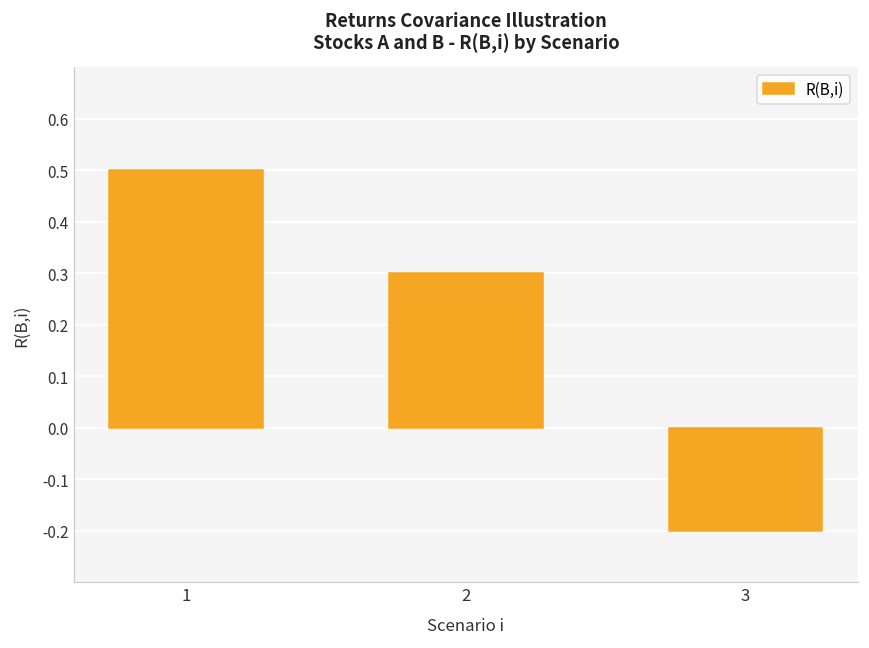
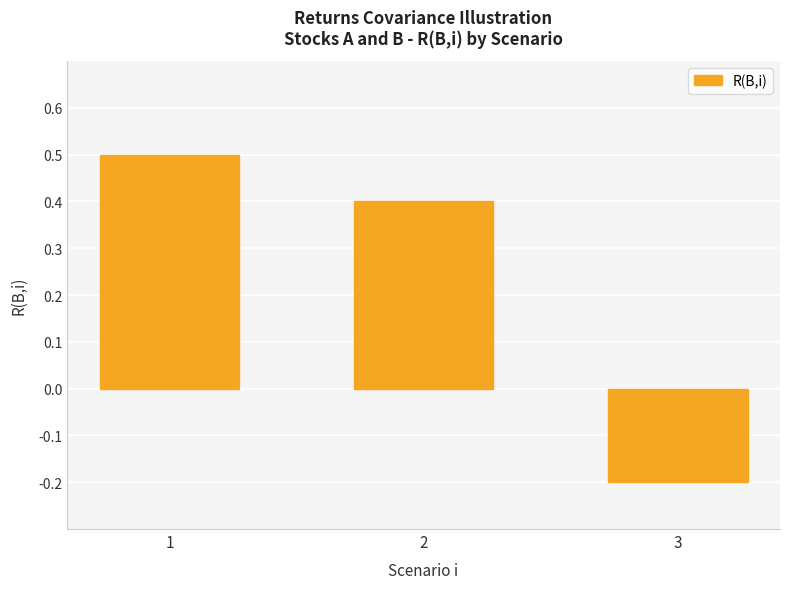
  {
    "1": 0.5,
-   "2": 0.3,
+   "2": 0.4,
    "3": -0.2
  }
